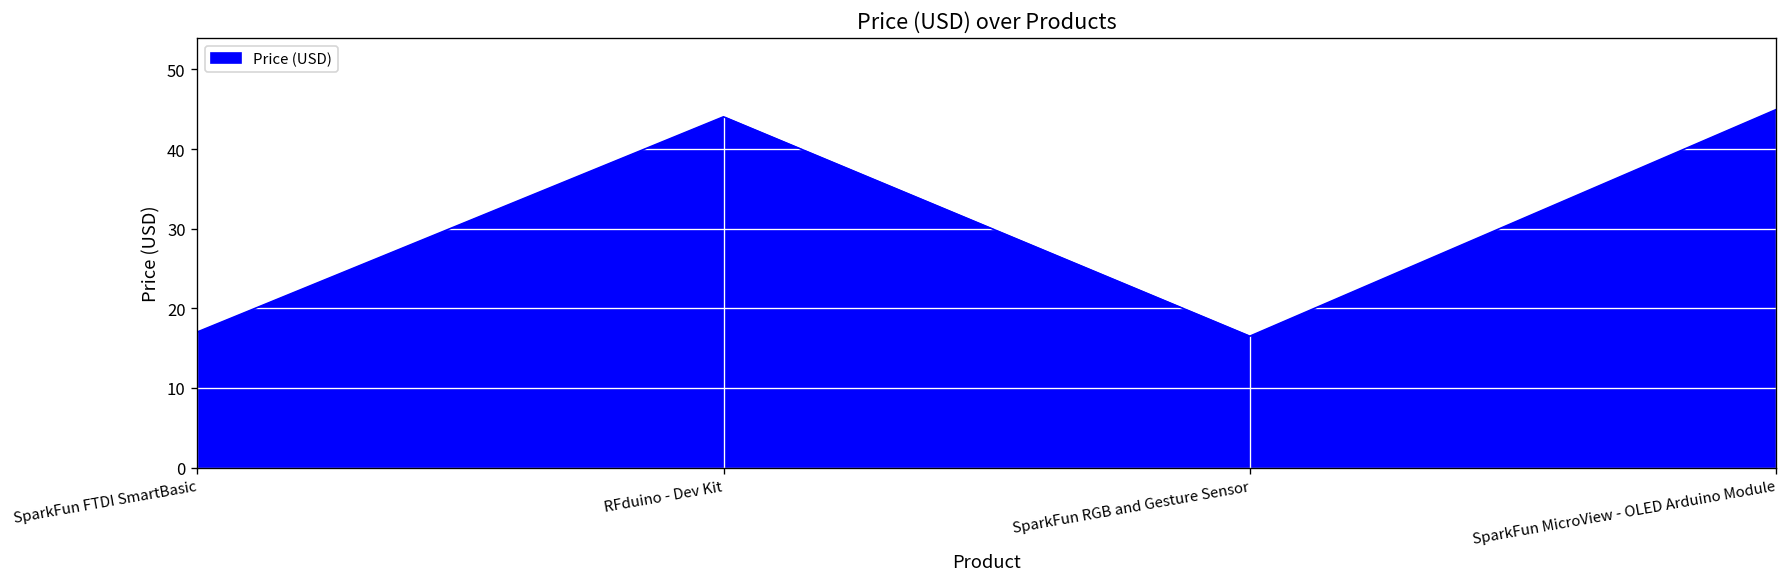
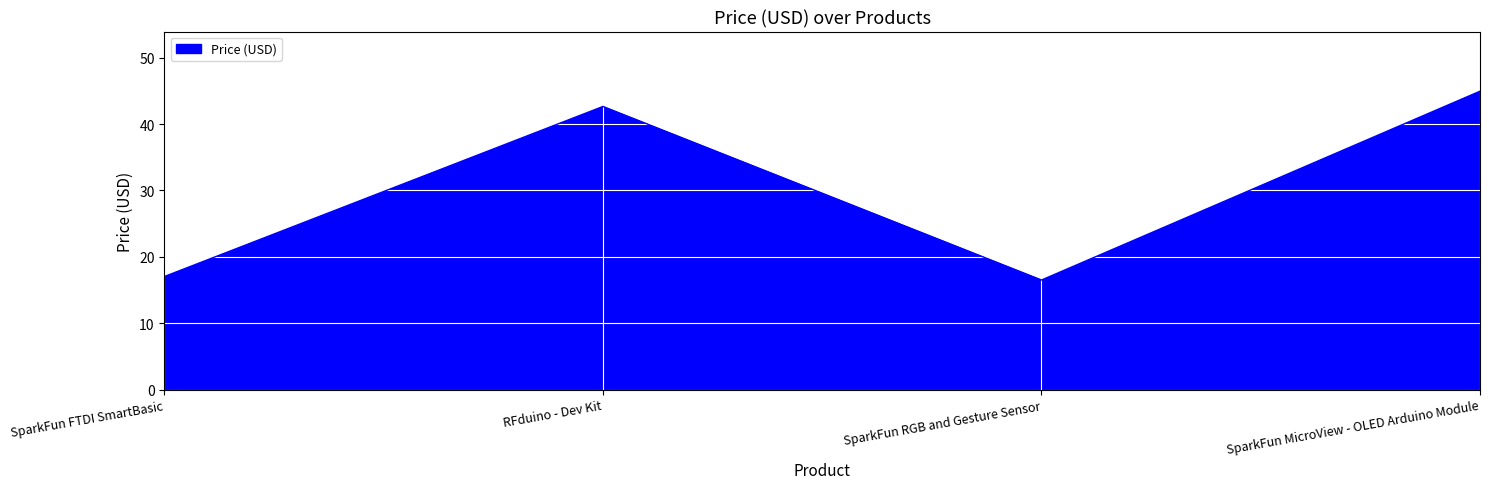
  {
    "SparkFun FTDI SmartBasic": 17,
-   "RFduino - Dev Kit": 44,
+   "RFduino - Dev Kit": 43,
    "SparkFun RGB and Gesture Sensor": 17,
    "SparkFun MicroView - OLED Arduino Module": 45
  }
